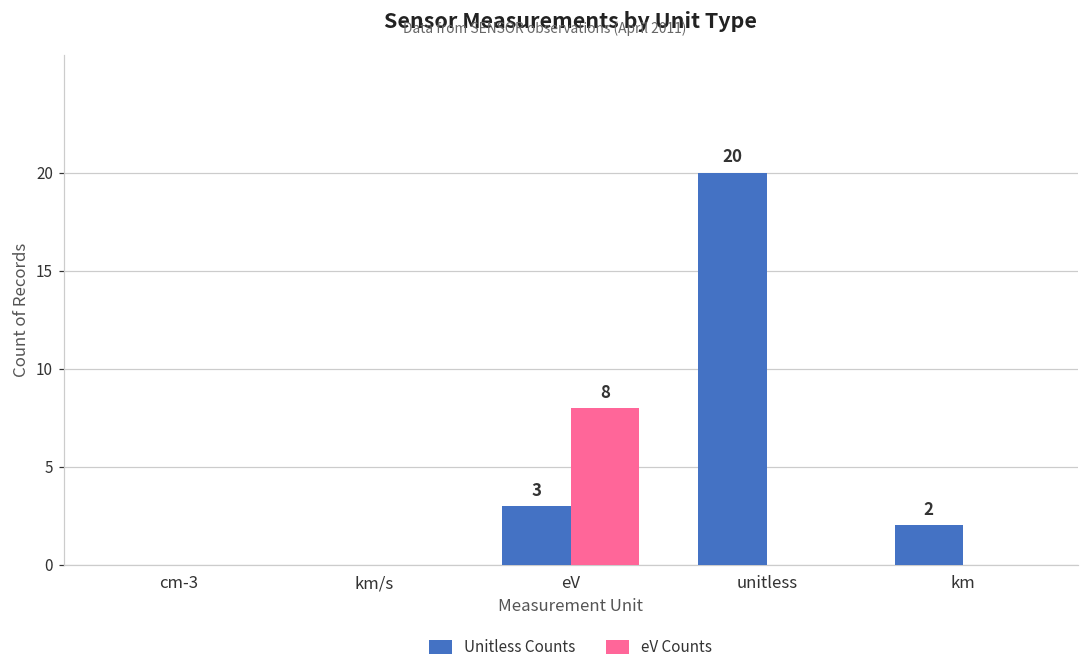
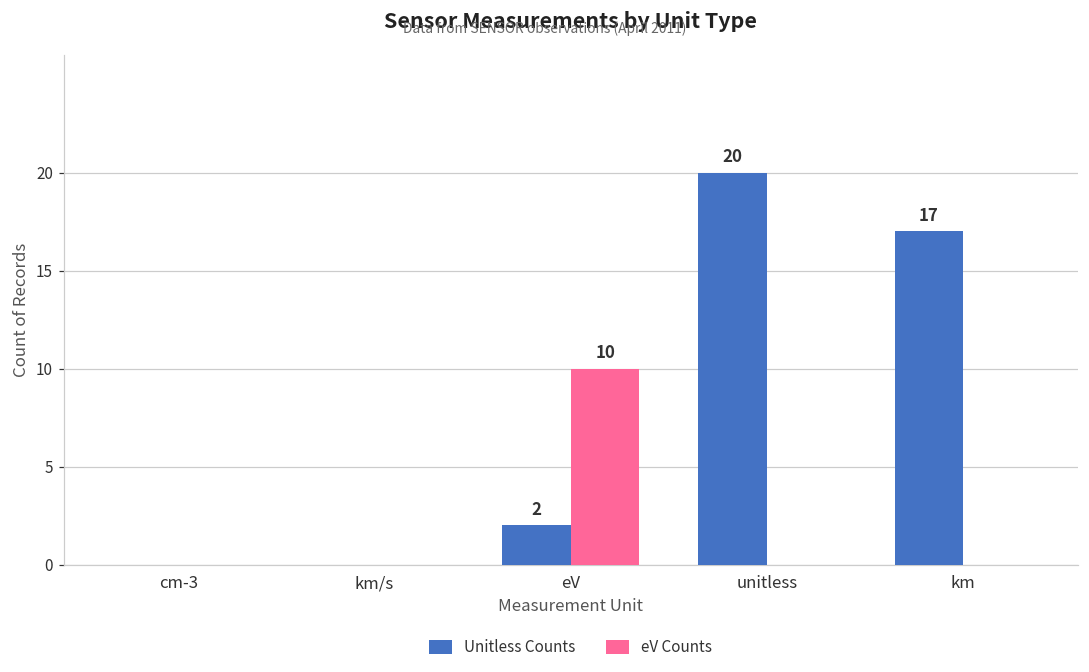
  {
    "Unitless Counts": {
-     "eV": 3,
+     "eV": 2,
      "unitless": 20,
-     "km": 2
+     "km": 17
    },
    "eV Counts": {
-     "eV": 8
+     "eV": 10
    }
  }
